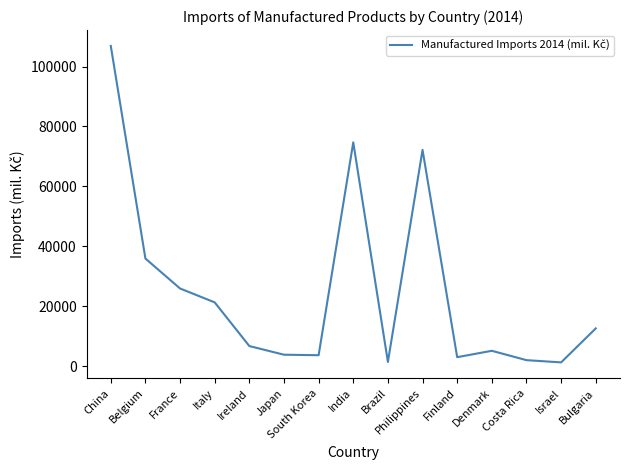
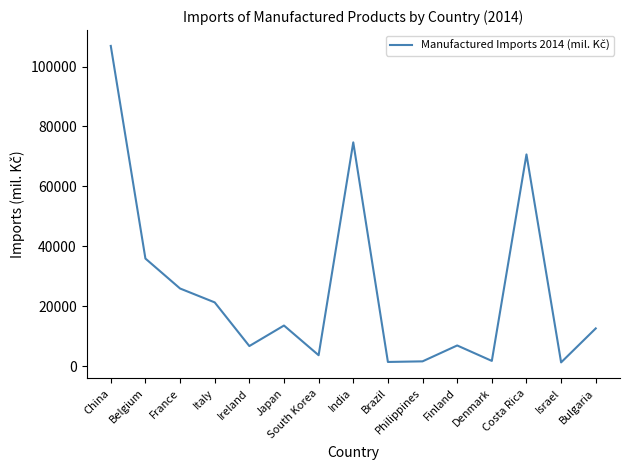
  {
    "China": 107000,
    "Belgium": 36000,
    "France": 26000,
    "Italy": 21000,
    "Ireland": 7000,
-   "Japan": 4000,
+   "Japan": 14000,
    "South Korea": 4000,
    "India": 75000,
    "Brazil": 1000,
-   "Philippines": 72000,
-   "Finland": 3000,
-   "Denmark": 5000,
-   "Costa Rica": 2000,
+   "Philippines": 2000,
+   "Finland": 7000,
+   "Denmark": 2000,
+   "Costa Rica": 71000,
    "Israel": 1000,
    "Bulgaria": 13000
  }
